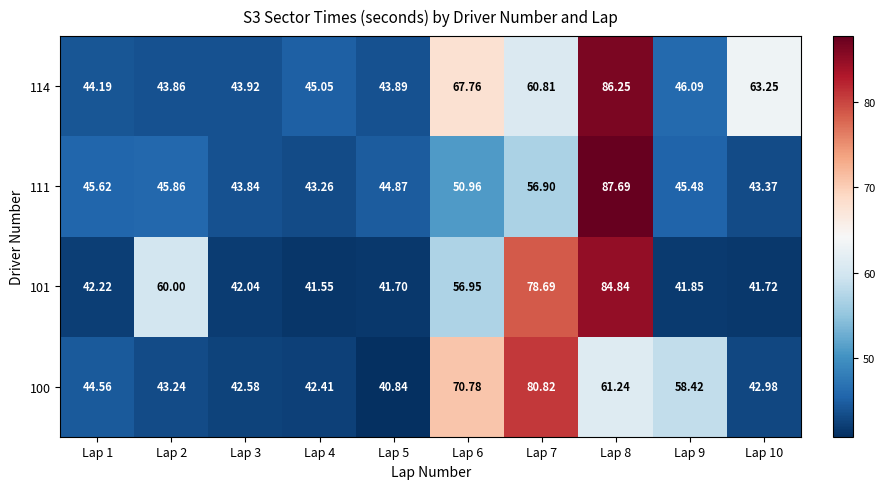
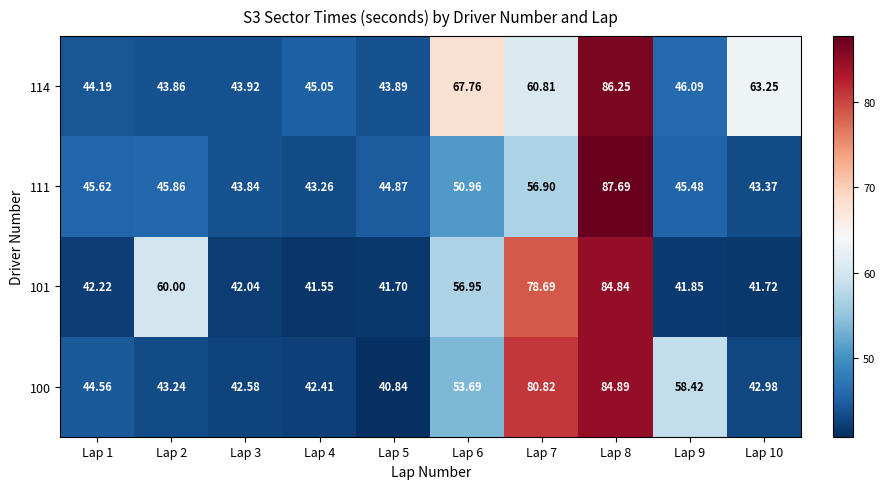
  {
    "114": {
      "Lap 1": 44.19,
      "Lap 2": 43.86,
      "Lap 3": 43.92,
      "Lap 4": 45.05,
      "Lap 5": 43.89,
      "Lap 6": 67.76,
      "Lap 7": 60.81,
      "Lap 8": 86.25,
      "Lap 9": 46.09,
      "Lap 10": 63.25
    },
    "111": {
      "Lap 1": 45.62,
      "Lap 2": 45.86,
      "Lap 3": 43.84,
      "Lap 4": 43.26,
      "Lap 5": 44.87,
      "Lap 6": 50.96,
      "Lap 7": 56.90,
      "Lap 8": 87.69,
      "Lap 9": 45.48,
      "Lap 10": 43.37
    },
    "101": {
      "Lap 1": 42.22,
      "Lap 2": 60.00,
      "Lap 3": 42.04,
      "Lap 4": 41.55,
      "Lap 5": 41.70,
      "Lap 6": 56.95,
      "Lap 7": 78.69,
      "Lap 8": 84.84,
      "Lap 9": 41.85,
      "Lap 10": 41.72
    },
    "100": {
      "Lap 1": 44.56,
      "Lap 2": 43.24,
      "Lap 3": 42.58,
      "Lap 4": 42.41,
      "Lap 5": 40.84,
-     "Lap 6": 70.78,
+     "Lap 6": 53.69,
      "Lap 7": 80.82,
-     "Lap 8": 61.24,
+     "Lap 8": 84.89,
      "Lap 9": 58.42,
      "Lap 10": 42.98
    }
  }
